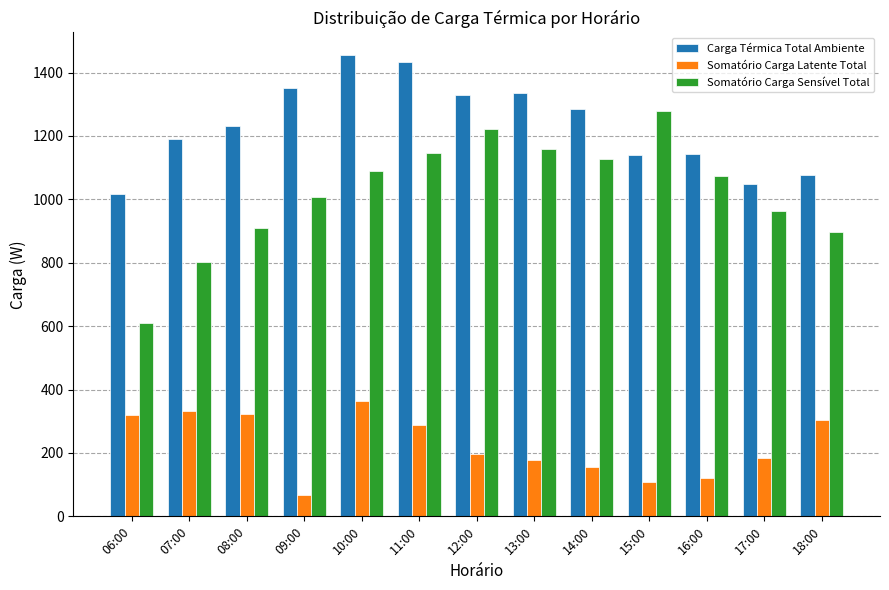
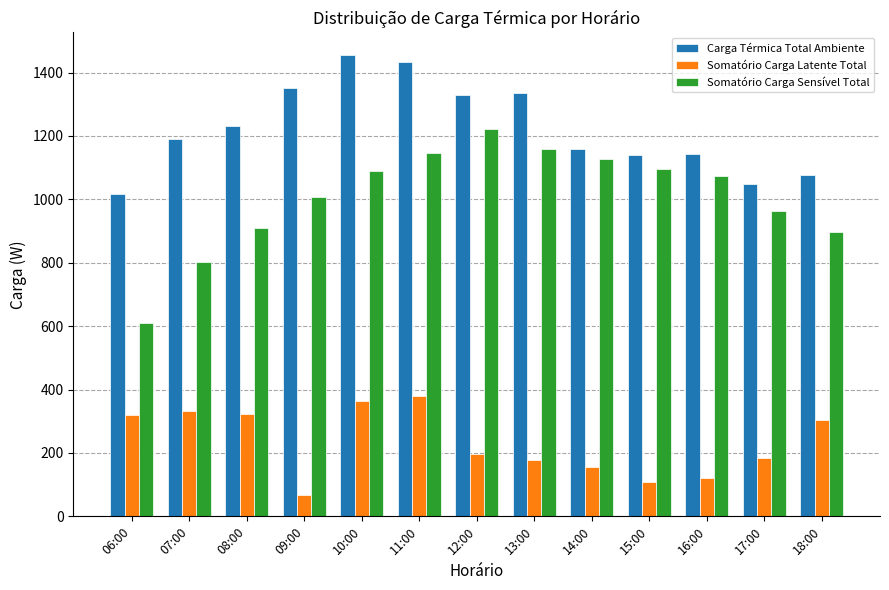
  {
    "Carga Térmica Total Ambiente": {
      "06:00": 1020,
      "07:00": 1190,
      "08:00": 1230,
      "09:00": 1350,
      "10:00": 1450,
      "11:00": 1430,
      "12:00": 1330,
      "13:00": 1340,
-     "14:00": 1280,
+     "14:00": 1160,
      "15:00": 1140,
      "16:00": 1140,
      "17:00": 1050,
      "18:00": 1080
    },
    "Somatório Carga Latente Total": {
      "06:00": 320,
      "07:00": 330,
      "08:00": 320,
      "09:00": 70,
      "10:00": 360,
-     "11:00": 290,
+     "11:00": 380,
      "12:00": 200,
      "13:00": 180,
      "14:00": 160,
      "15:00": 110,
      "16:00": 120,
      "17:00": 180,
      "18:00": 300
    },
    "Somatório Carga Sensível Total": {
      "06:00": 610,
      "07:00": 800,
      "08:00": 910,
      "09:00": 1010,
      "10:00": 1090,
      "11:00": 1150,
      "12:00": 1220,
      "13:00": 1160,
      "14:00": 1130,
-     "15:00": 1280,
+     "15:00": 1100,
      "16:00": 1070,
      "17:00": 960,
      "18:00": 900
    }
  }
